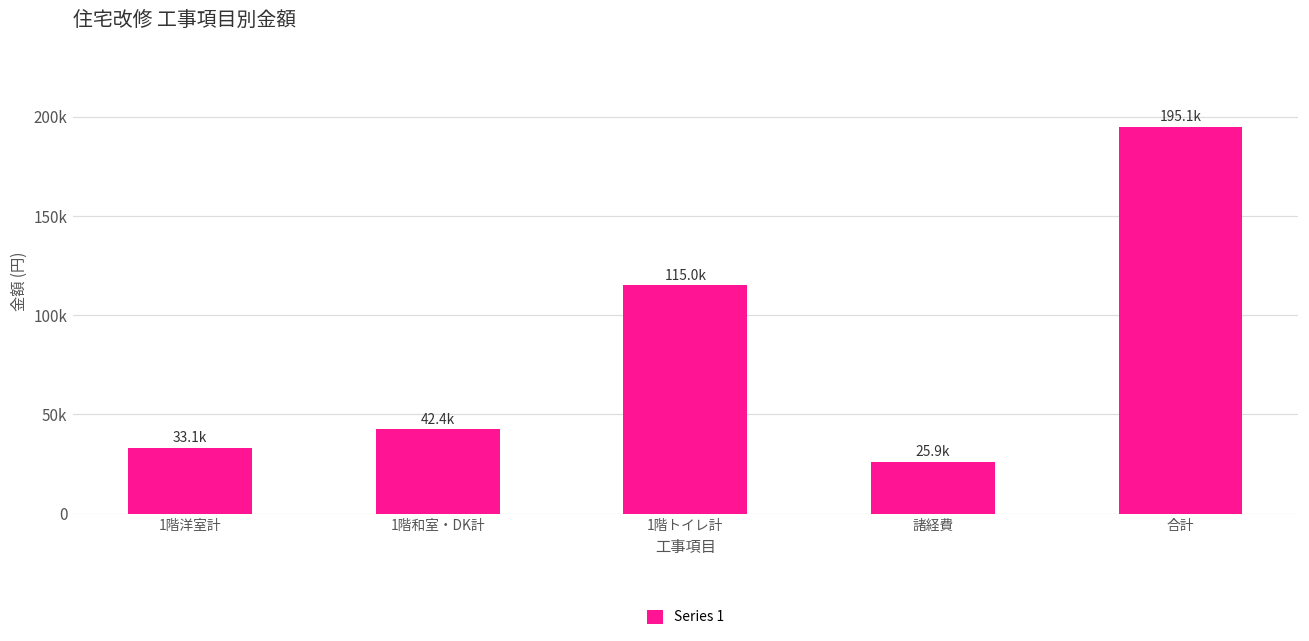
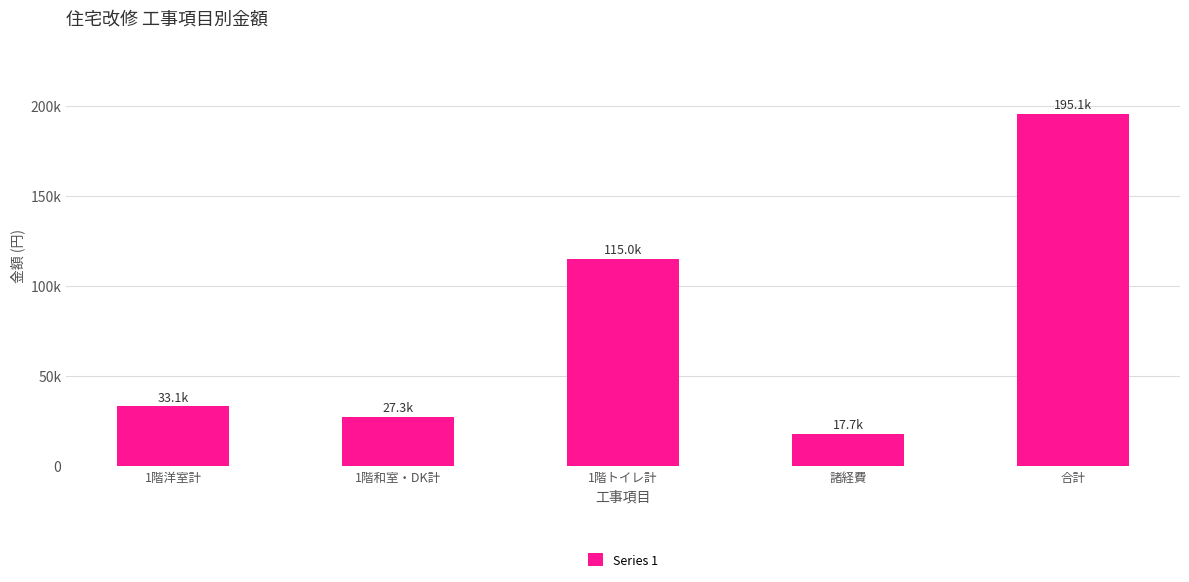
  {
    "1階洋室計": "33.1k",
-   "1階和室・DK計": "42.4k",
+   "1階和室・DK計": "27.3k",
    "1階トイレ計": "115.0k",
-   "諸経費": "25.9k",
+   "諸経費": "17.7k",
    "合計": "195.1k"
  }
